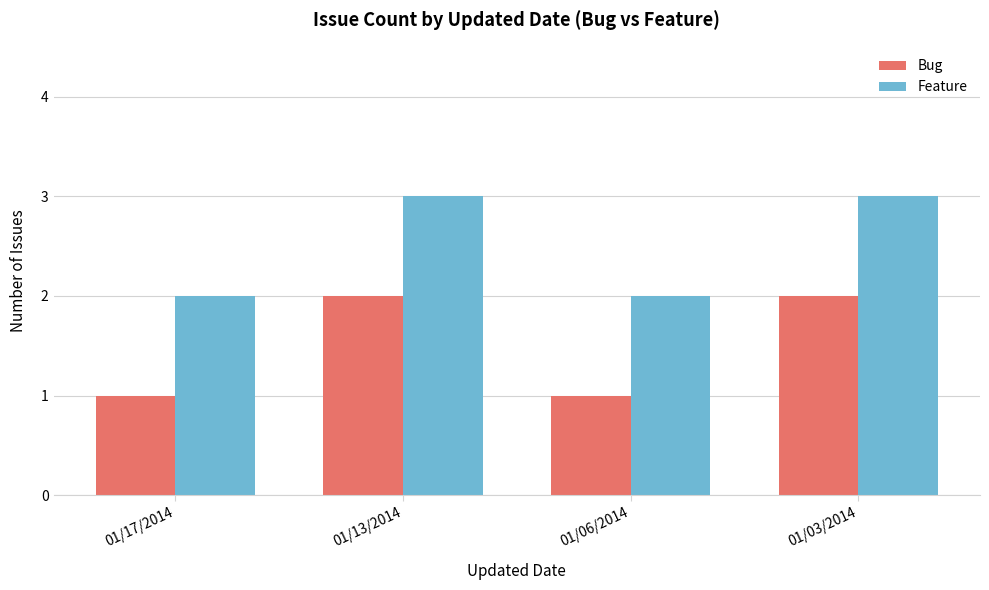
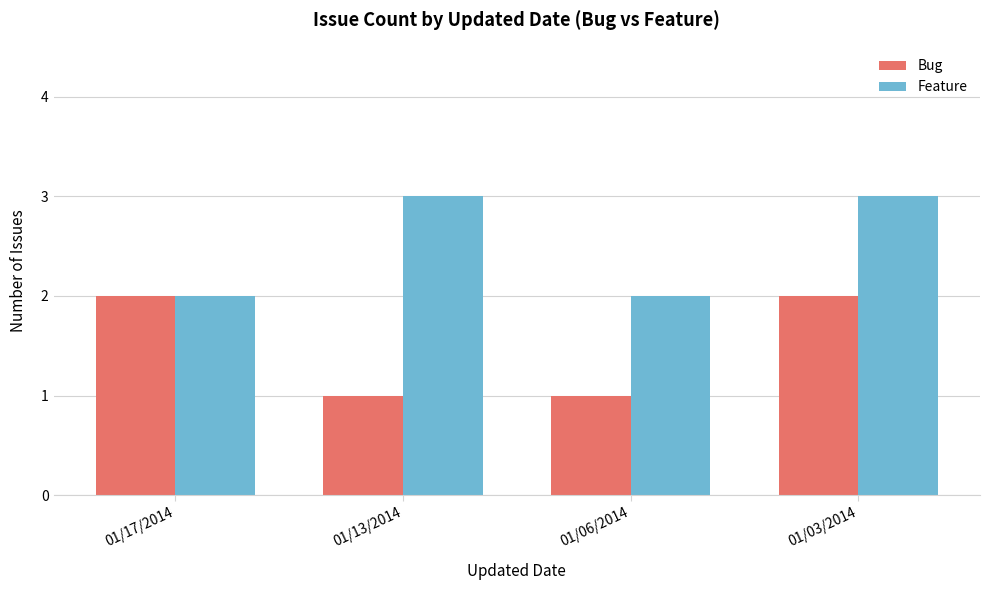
  {
    "Bug": {
-     "01/17/2014": 1,
-     "01/13/2014": 2,
+     "01/17/2014": 2,
+     "01/13/2014": 1,
      "01/06/2014": 1,
      "01/03/2014": 2
    },
    "Feature": {
      "01/17/2014": 2,
      "01/13/2014": 3,
      "01/06/2014": 2,
      "01/03/2014": 3
    }
  }
